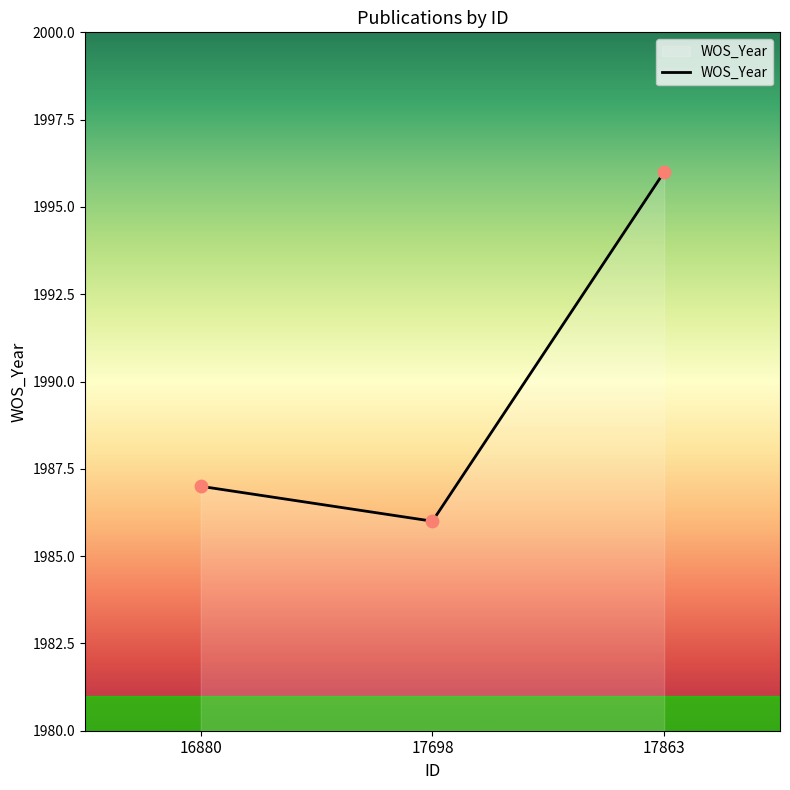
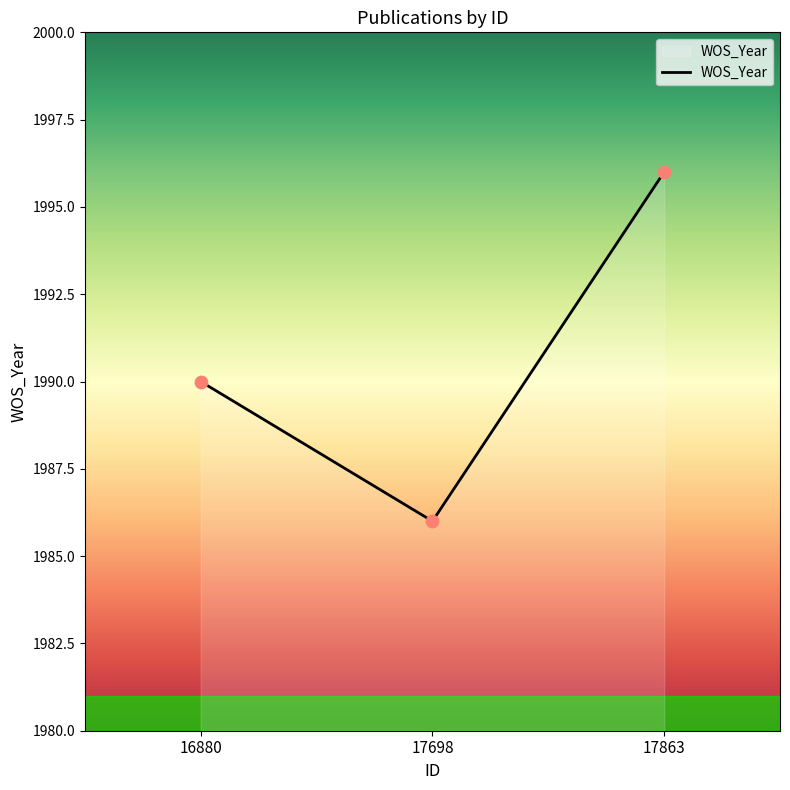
  {
-   "16880": 1987,
+   "16880": 1990,
    "17698": 1986,
    "17863": 1996
  }
